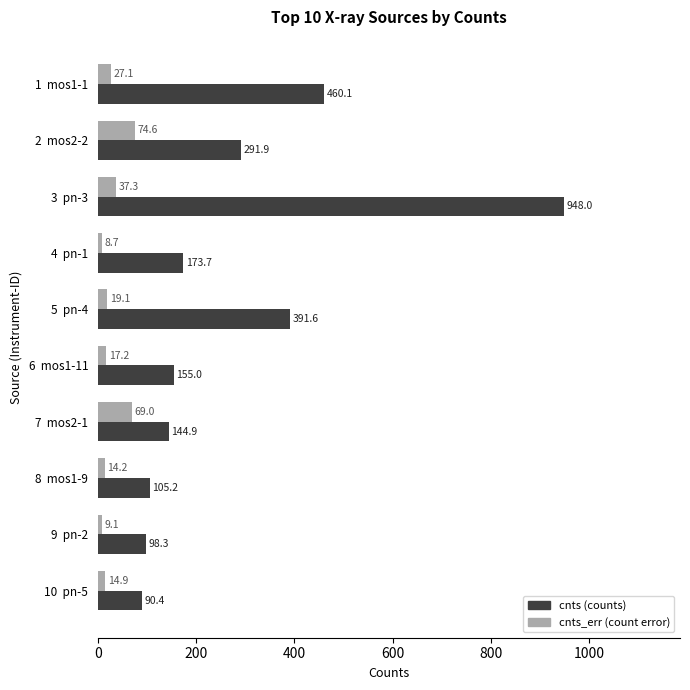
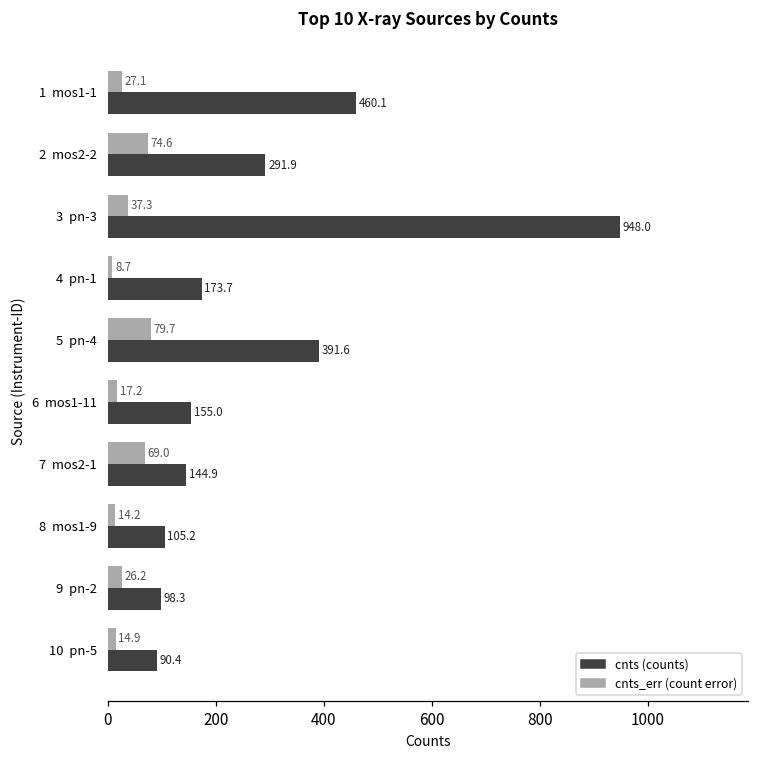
  {
    "cnts (counts)": {
      "1 mos1-1": 460.1,
      "2 mos2-2": 291.9,
      "3 pn-3": 948.0,
      "4 pn-1": 173.7,
      "5 pn-4": 391.6,
      "6 mos1-11": 155.0,
      "7 mos2-1": 144.9,
      "8 mos1-9": 105.2,
      "9 pn-2": 98.3,
      "10 pn-5": 90.4
    },
    "cnts_err (count error)": {
      "1 mos1-1": 27.1,
      "2 mos2-2": 74.6,
      "3 pn-3": 37.3,
      "4 pn-1": 8.7,
-     "5 pn-4": 19.1,
+     "5 pn-4": 79.7,
      "6 mos1-11": 17.2,
      "7 mos2-1": 69.0,
      "8 mos1-9": 14.2,
-     "9 pn-2": 9.1,
+     "9 pn-2": 26.2,
      "10 pn-5": 14.9
    }
  }
